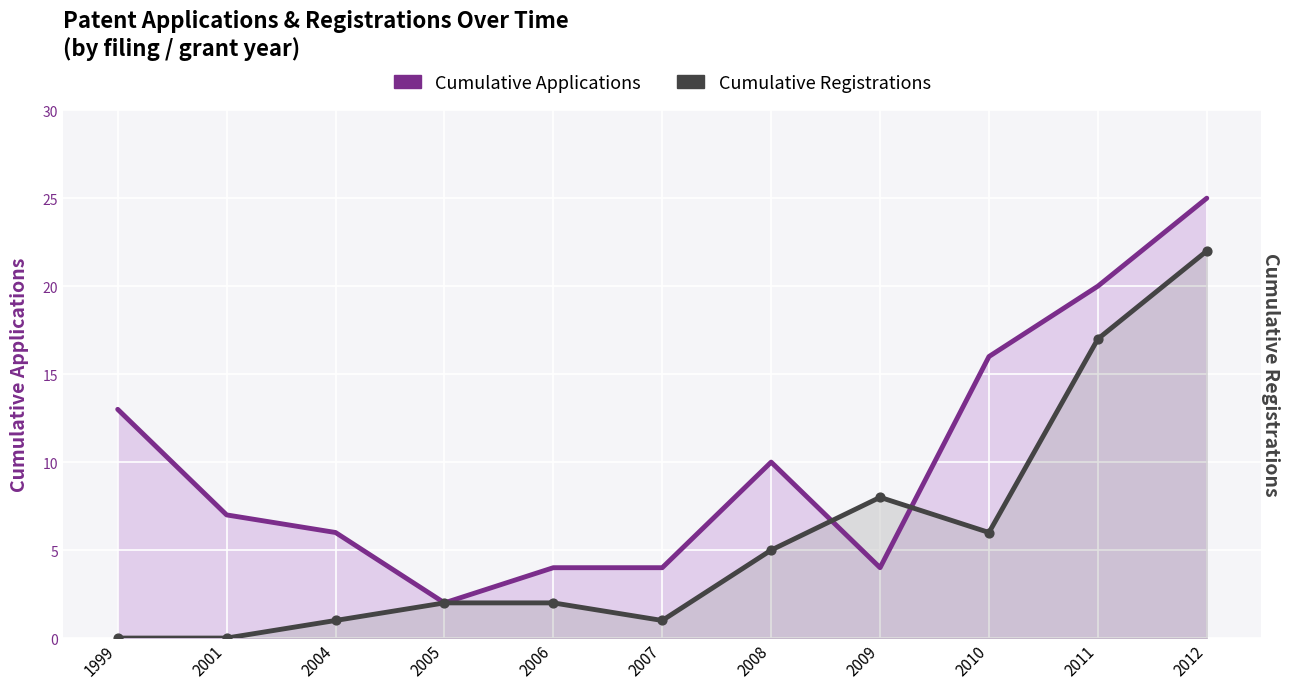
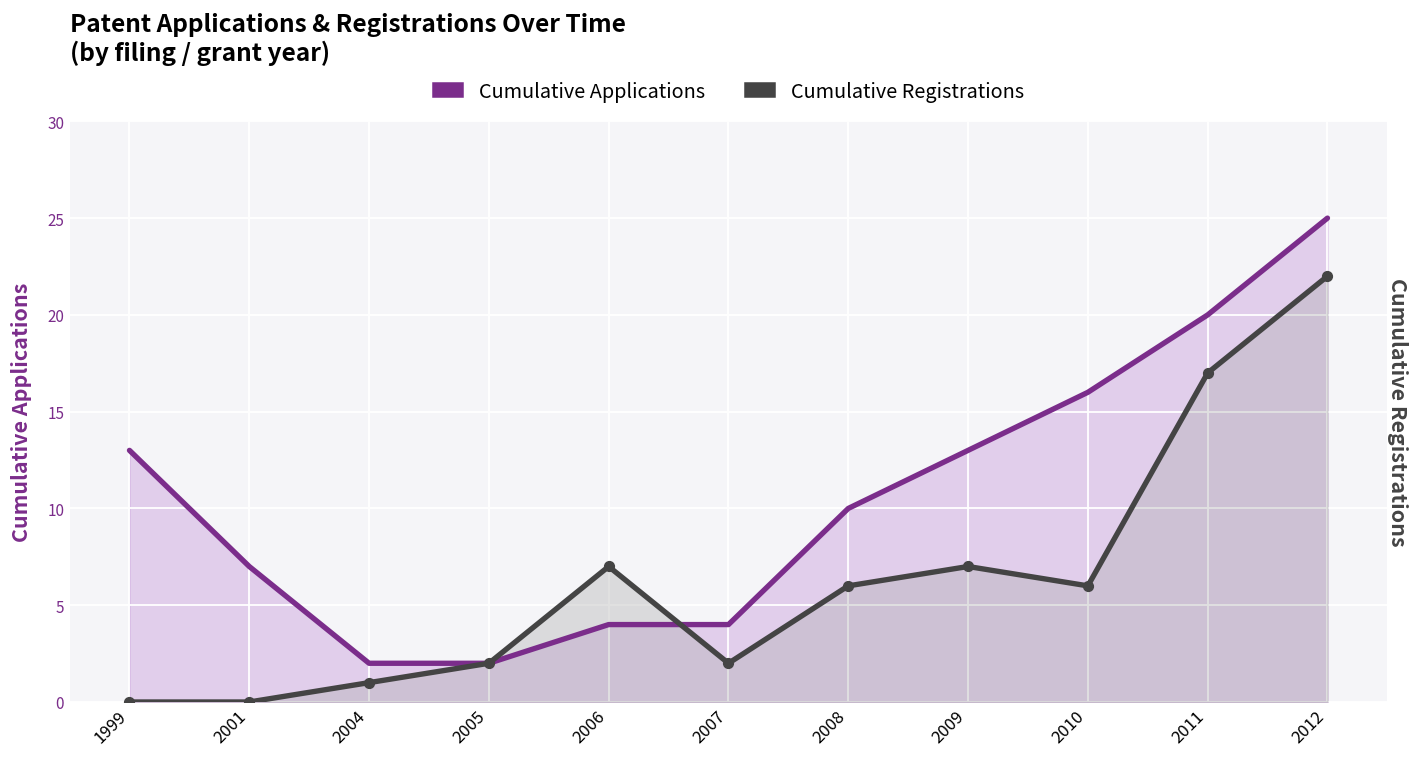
  {
    "Cumulative Applications": {
      "1999": 13,
      "2001": 7,
-     "2004": 6,
+     "2004": 2,
      "2006": 4,
      "2007": 4,
      "2008": 10,
-     "2009": 4,
+     "2009": 13,
      "2010": 16,
      "2011": 20,
      "2012": 25
    },
    "Cumulative Registrations": {
      "1999": 0,
      "2001": 0,
      "2004": 1,
-     "2006": 2,
-     "2007": 1,
-     "2008": 5,
-     "2009": 8,
+     "2006": 7,
+     "2007": 2,
+     "2008": 6,
+     "2009": 7,
      "2010": 6,
      "2011": 17,
      "2012": 22
    }
  }
